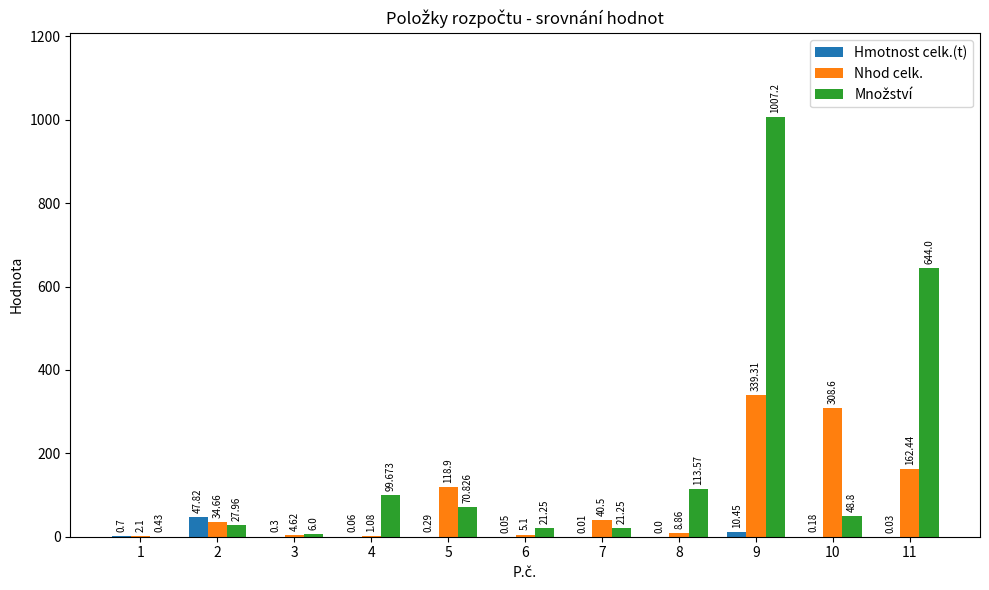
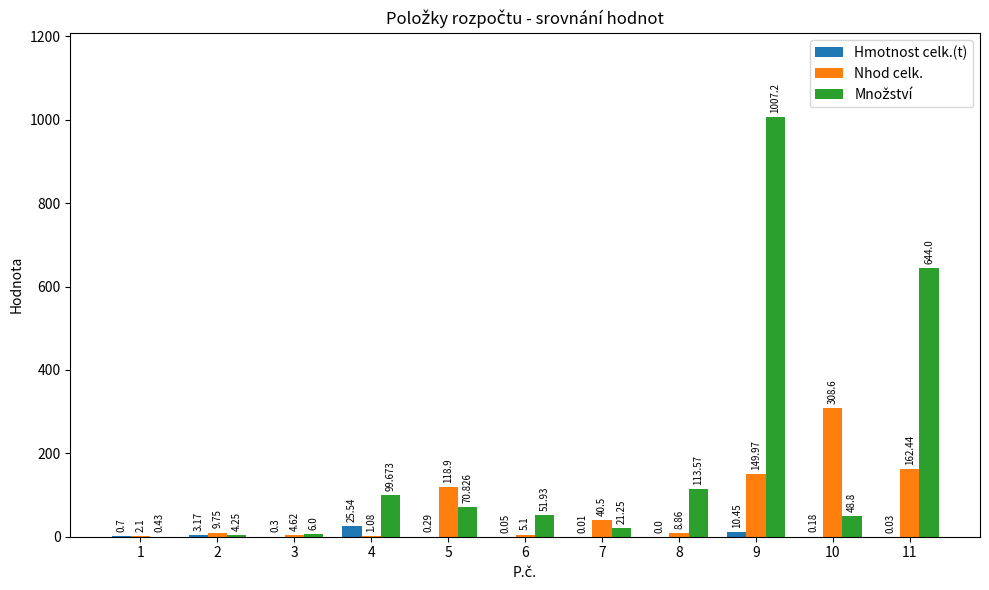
  {
    "Hmotnost celk.(t)": {
      "1": 0.7,
-     "2": 47.82,
+     "2": 3.17,
      "3": 0.3,
-     "4": 0.06,
+     "4": 25.54,
      "5": 0.29,
      "6": 0.05,
      "7": 0.01,
      "8": 0.0,
      "9": 10.45,
      "10": 0.18,
      "11": 0.03
    },
    "Nhod celk.": {
      "1": 2.1,
-     "2": 34.66,
+     "2": 9.75,
      "3": 4.62,
      "4": 1.08,
      "5": 118.9,
      "6": 5.1,
      "7": 40.5,
      "8": 8.86,
-     "9": 339.31,
+     "9": 149.97,
      "10": 308.6,
      "11": 162.44
    },
    "Množství": {
      "1": 0.43,
-     "2": 27.96,
+     "2": 4.25,
      "3": 6.0,
      "4": 99.673,
      "5": 70.826,
-     "6": 21.25,
+     "6": 51.93,
      "7": 21.25,
      "8": 113.57,
      "9": 1007.2,
      "10": 48.8,
      "11": 644.0
    }
  }
